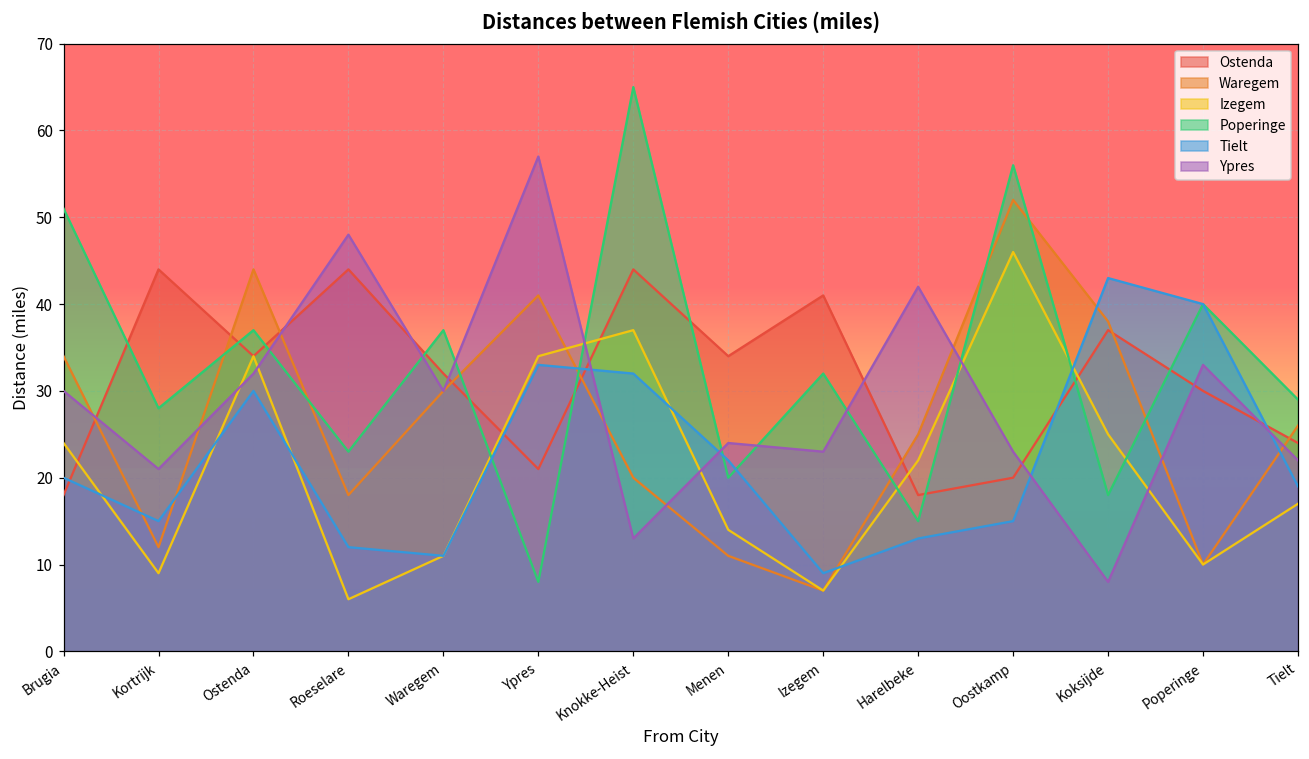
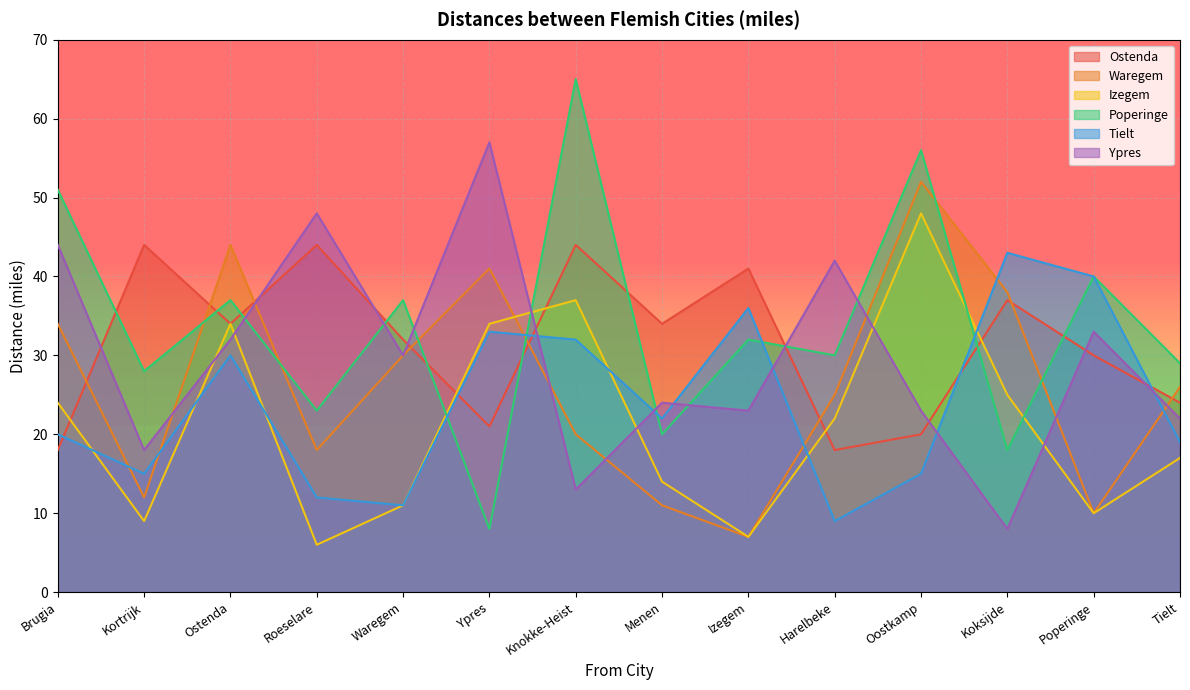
  {
    "Izegem": {
      "Brugia": 24,
      "Kortrijk": 9,
      "Roeselare": 6,
      "Ypres": 34,
      "Knokke-Heist": 37,
      "Menen": 14,
      "Harelbeke": 22,
-     "Oostkamp": 46,
+     "Oostkamp": 48,
      "Koksijde": 25,
      "Tielt": 17
    },
    "Poperinge": {
      "Brugia": 51,
      "Kortrijk": 28,
      "Ostenda": 37,
      "Roeselare": 23,
      "Waregem": 37,
      "Ypres": 8,
      "Knokke-Heist": 65,
      "Menen": 20,
      "Izegem": 32,
-     "Harelbeke": 15,
+     "Harelbeke": 30,
      "Oostkamp": 56,
      "Koksijde": 18,
      "Tielt": 29
    },
    "Tielt": {
      "Brugia": 20,
      "Kortrijk": 15,
      "Ostenda": 30,
      "Roeselare": 12,
      "Ypres": 33,
      "Knokke-Heist": 32,
      "Menen": 22,
-     "Izegem": 9,
-     "Harelbeke": 13,
+     "Izegem": 36,
+     "Harelbeke": 9,
      "Oostkamp": 15,
      "Koksijde": 43,
      "Tielt": 19
    },
    "Ypres": {
-     "Brugia": 30,
-     "Kortrijk": 21,
+     "Brugia": 44,
+     "Kortrijk": 18,
      "Ostenda": 32,
      "Roeselare": 48,
      "Ypres": 57,
      "Knokke-Heist": 13,
      "Menen": 24,
      "Izegem": 23,
      "Harelbeke": 42,
      "Oostkamp": 23,
      "Koksijde": 8,
      "Poperinge": 33,
      "Tielt": 22
    }
  }
